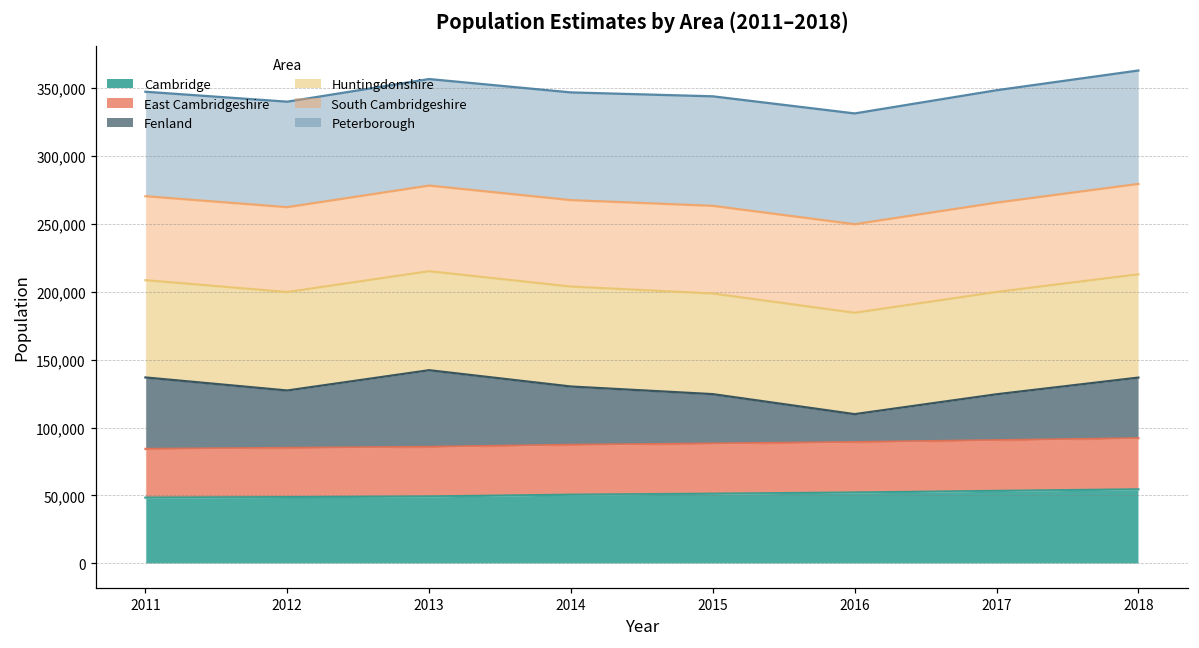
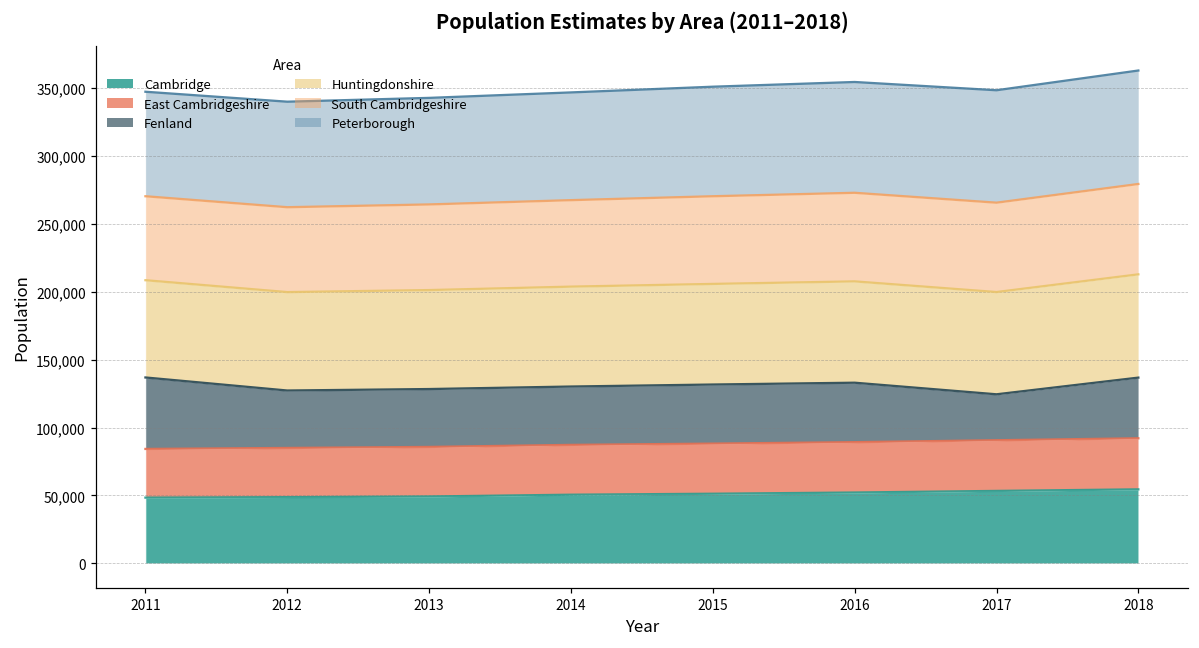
  {
    "Fenland": {
      "2011": "53,000",
      "2012": "42,000",
-     "2013": "56,000",
+     "2013": "43,000",
      "2014": "43,000",
-     "2015": "36,000",
-     "2016": "21,000",
+     "2015": "44,000",
+     "2016": "44,000",
      "2017": "34,000",
      "2018": "45,000"
    }
  }
